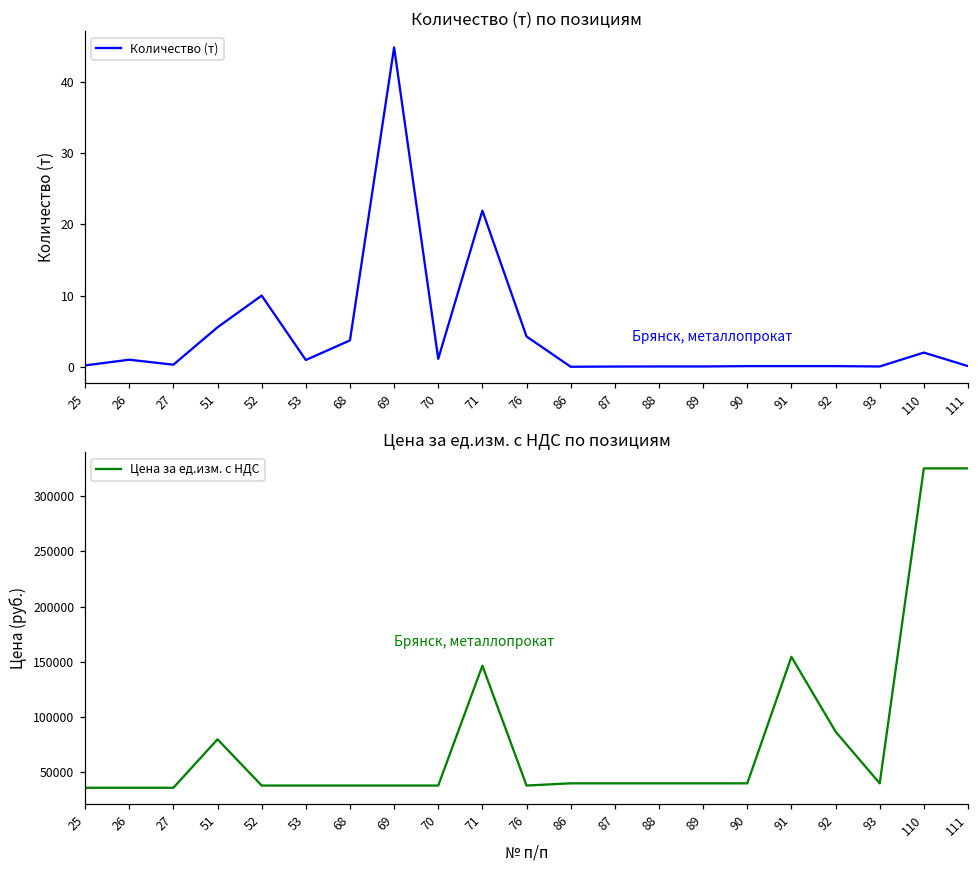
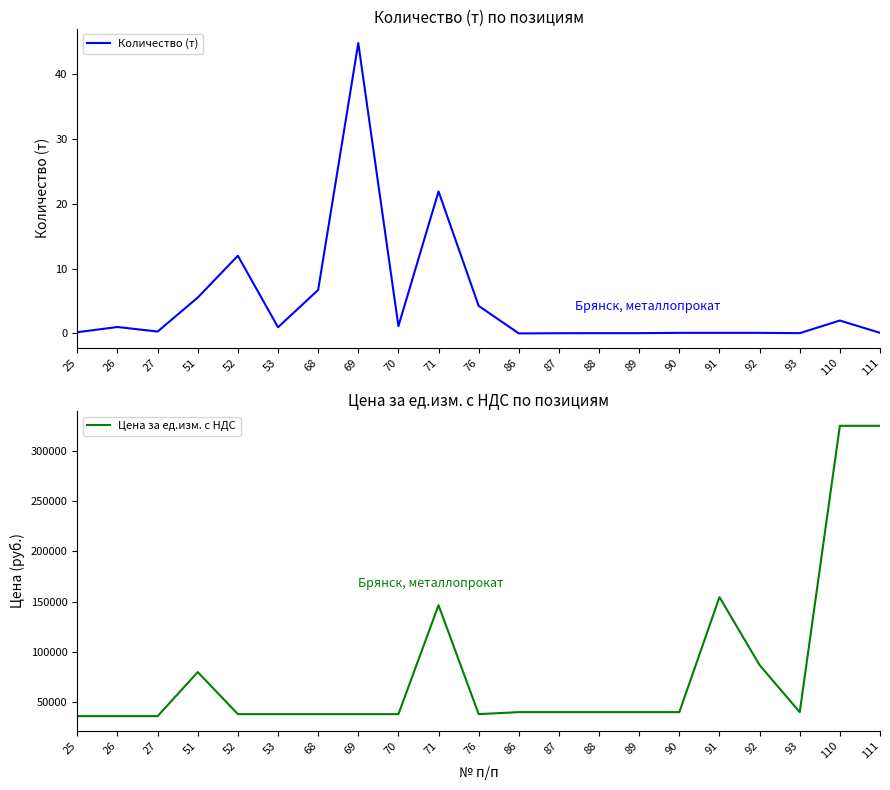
  {
    "Количество (т) по позициям": {
      "25": 0,
      "26": 1,
      "27": 0,
      "51": 6,
-     "52": 10,
+     "52": 12,
      "53": 1,
-     "68": 4,
+     "68": 7,
      "69": 45,
      "70": 1,
      "71": 22,
      "76": 4,
      "86": 0,
      "87": 0,
      "88": 0,
      "89": 0,
      "90": 0,
      "91": 0,
      "92": 0,
      "93": 0,
      "110": 2,
      "111": 0
    },
    "Цена за ед.изм. с НДС по позициям": {
      "25": 36000,
      "26": 36000,
      "27": 36000,
      "51": 80000,
      "52": 38000,
      "53": 38000,
      "68": 38000,
      "69": 38000,
      "70": 38000,
      "71": 146000,
      "76": 38000,
      "86": 40000,
      "87": 40000,
      "88": 40000,
      "89": 40000,
      "90": 40000,
      "91": 154000,
      "92": 87000,
      "93": 40000,
      "110": 325000,
      "111": 325000
    }
  }
